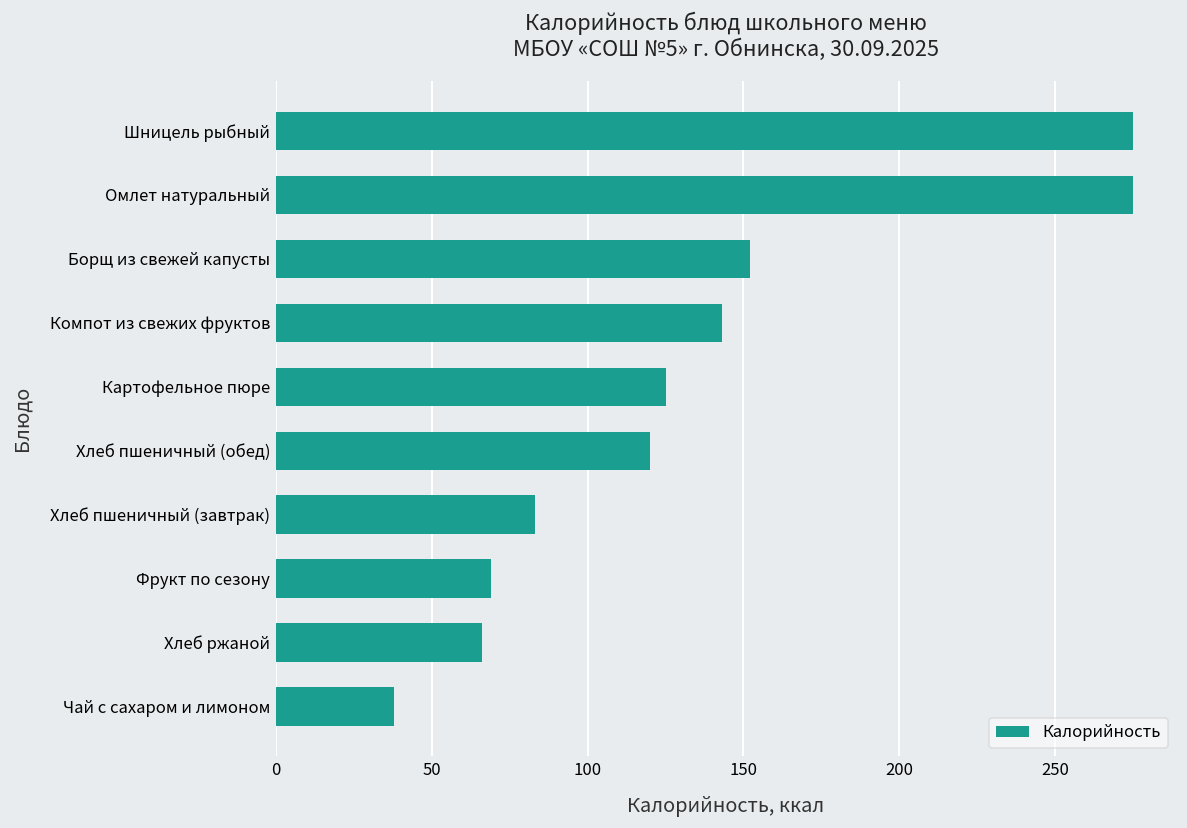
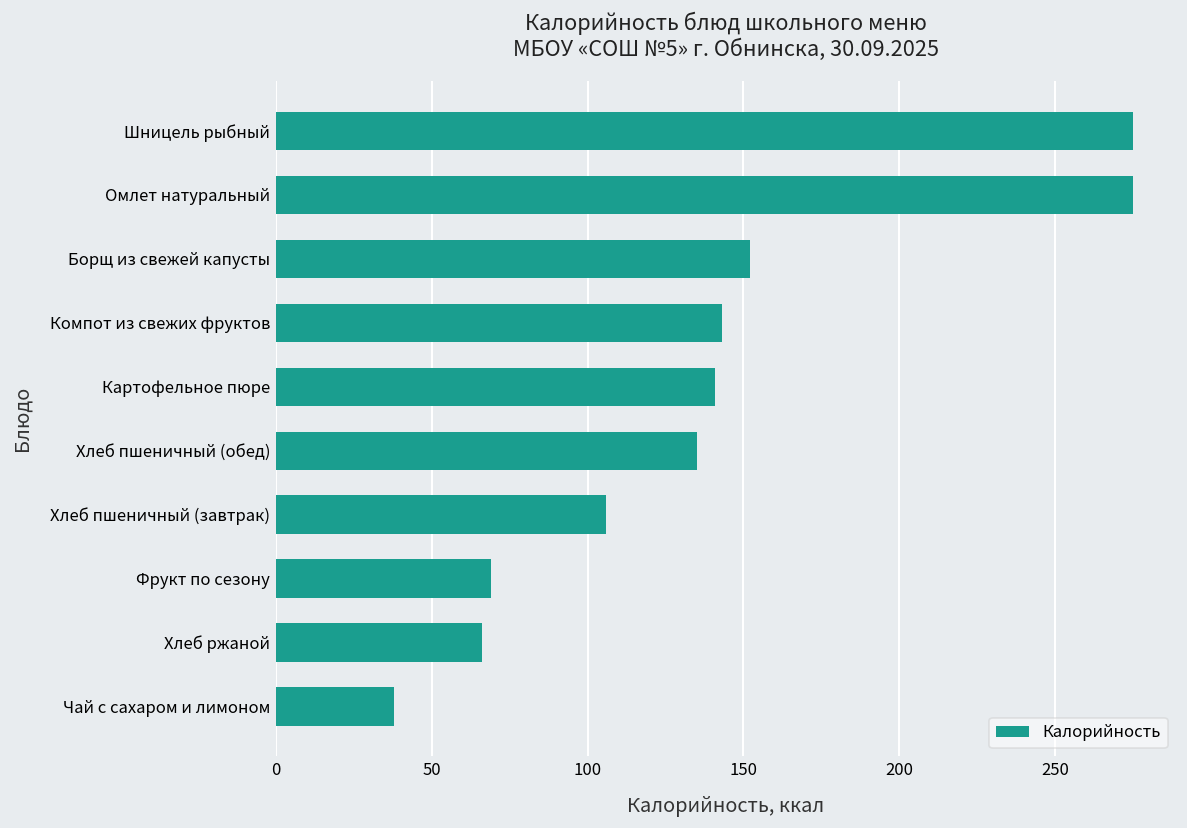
  {
    "Шницель рыбный": 275,
    "Омлет натуральный": 275,
    "Борщ из свежей капусты": 152,
    "Компот из свежих фруктов": 143,
-   "Картофельное пюре": 125,
-   "Хлеб пшеничный (обед)": 120,
-   "Хлеб пшеничный (завтрак)": 83,
+   "Картофельное пюре": 141,
+   "Хлеб пшеничный (обед)": 135,
+   "Хлеб пшеничный (завтрак)": 106,
    "Фрукт по сезону": 69,
    "Хлеб ржаной": 66,
    "Чай с сахаром и лимоном": 38
  }
